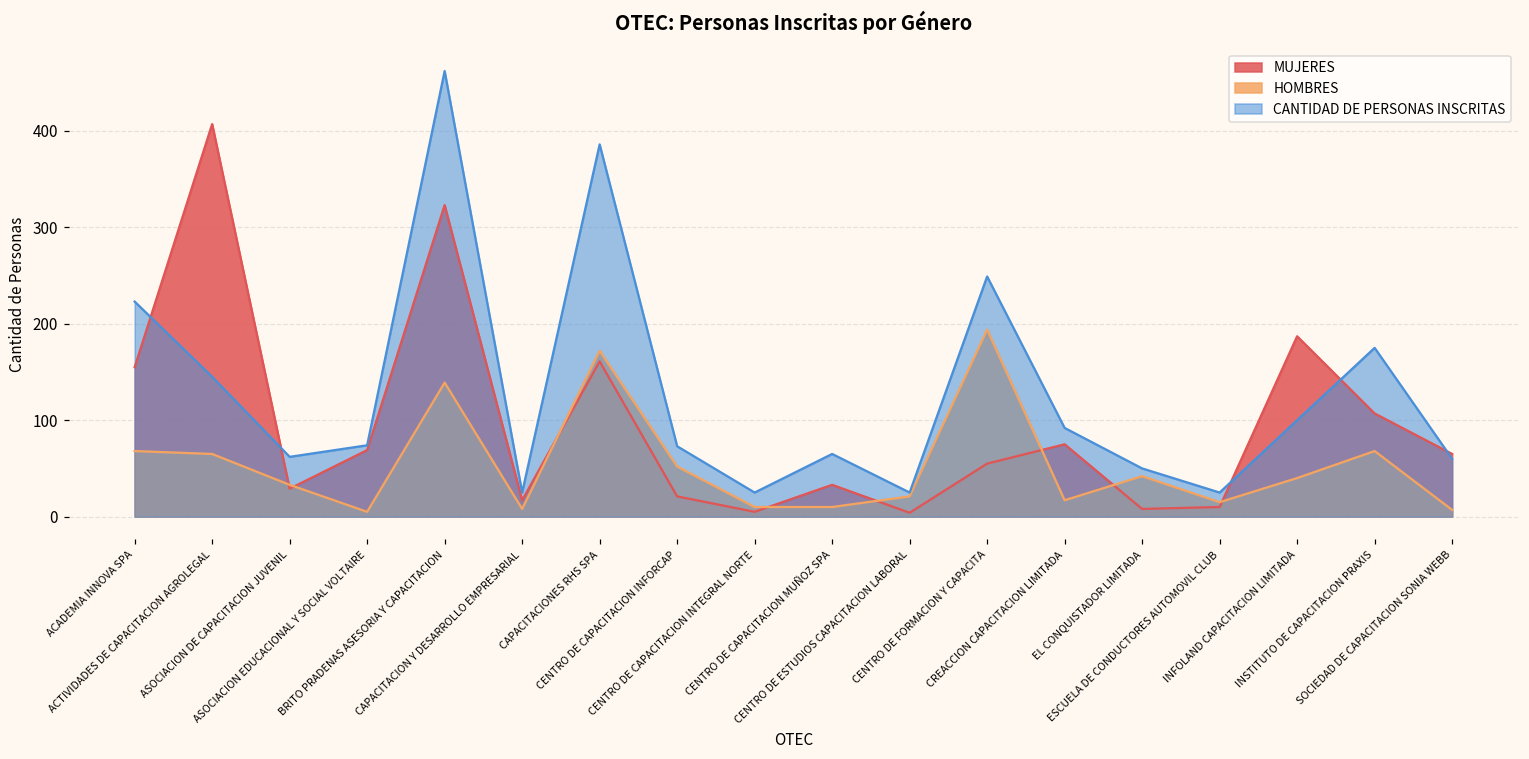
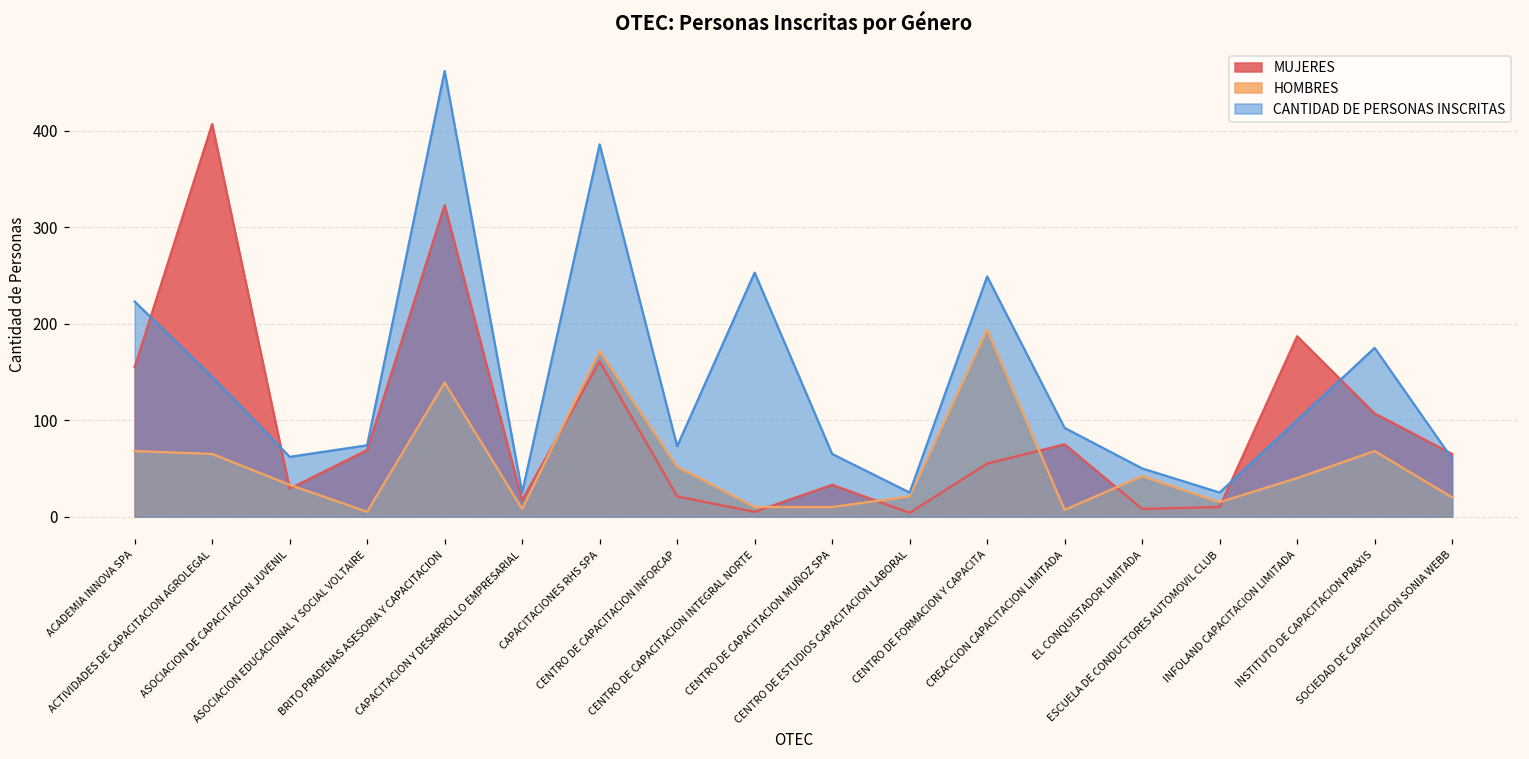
  {
    "MUJERES": {
      "ACADEMIA INNOVA SPA": 160,
      "ACTIVIDADES DE CAPACITACION AGROLEGAL": 410,
      "ASOCIACION DE CAPACITACION JUVENIL": 30,
      "ASOCIACION EDUCACIONAL Y SOCIAL VOLTAIRE": 70,
      "BRITO PRADENAS ASESORIA Y CAPACITACION": 320,
      "CAPACITACION Y DESARROLLO EMPRESARIAL": 20,
      "CAPACITACIONES RHS SPA": 160,
      "CENTRO DE CAPACITACION INFORCAP": 20,
      "CENTRO DE CAPACITACION INTEGRAL NORTE": 10,
      "CENTRO DE CAPACITACION MUÑOZ SPA": 30,
      "CENTRO DE ESTUDIOS CAPACITACION LABORAL": 0,
      "CENTRO DE FORMACION Y CAPACITA": 60,
      "CREACCION CAPACITACION LIMITADA": 80,
      "EL CONQUISTADOR LIMITADA": 10,
      "ESCUELA DE CONDUCTORES AUTOMOVIL CLUB": 10,
      "INFOLAND CAPACITACION LIMITADA": 190,
      "INSTITUTO DE CAPACITACION PRAXIS": 110,
      "SOCIEDAD DE CAPACITACION SONIA WEBB": 70
    },
    "HOMBRES": {
      "ACADEMIA INNOVA SPA": 70,
      "ACTIVIDADES DE CAPACITACION AGROLEGAL": 70,
      "ASOCIACION DE CAPACITACION JUVENIL": 30,
      "ASOCIACION EDUCACIONAL Y SOCIAL VOLTAIRE": 10,
      "BRITO PRADENAS ASESORIA Y CAPACITACION": 140,
      "CAPACITACION Y DESARROLLO EMPRESARIAL": 10,
      "CAPACITACIONES RHS SPA": 170,
      "CENTRO DE CAPACITACION INFORCAP": 50,
      "CENTRO DE CAPACITACION INTEGRAL NORTE": 10,
      "CENTRO DE CAPACITACION MUÑOZ SPA": 10,
      "CENTRO DE ESTUDIOS CAPACITACION LABORAL": 20,
      "CENTRO DE FORMACION Y CAPACITA": 190,
-     "CREACCION CAPACITACION LIMITADA": 20,
+     "CREACCION CAPACITACION LIMITADA": 10,
      "EL CONQUISTADOR LIMITADA": 40,
      "ESCUELA DE CONDUCTORES AUTOMOVIL CLUB": 20,
      "INFOLAND CAPACITACION LIMITADA": 40,
      "INSTITUTO DE CAPACITACION PRAXIS": 70,
-     "SOCIEDAD DE CAPACITACION SONIA WEBB": 10
+     "SOCIEDAD DE CAPACITACION SONIA WEBB": 20
    },
    "CANTIDAD DE PERSONAS INSCRITAS": {
      "ACADEMIA INNOVA SPA": 220,
      "ACTIVIDADES DE CAPACITACION AGROLEGAL": 150,
      "ASOCIACION DE CAPACITACION JUVENIL": 60,
      "ASOCIACION EDUCACIONAL Y SOCIAL VOLTAIRE": 70,
      "BRITO PRADENAS ASESORIA Y CAPACITACION": 460,
      "CAPACITACION Y DESARROLLO EMPRESARIAL": 30,
      "CAPACITACIONES RHS SPA": 390,
      "CENTRO DE CAPACITACION INFORCAP": 70,
-     "CENTRO DE CAPACITACION INTEGRAL NORTE": 30,
+     "CENTRO DE CAPACITACION INTEGRAL NORTE": 250,
      "CENTRO DE CAPACITACION MUÑOZ SPA": 70,
      "CENTRO DE ESTUDIOS CAPACITACION LABORAL": 30,
      "CENTRO DE FORMACION Y CAPACITA": 250,
      "CREACCION CAPACITACION LIMITADA": 90,
      "EL CONQUISTADOR LIMITADA": 50,
      "ESCUELA DE CONDUCTORES AUTOMOVIL CLUB": 30,
      "INFOLAND CAPACITACION LIMITADA": 100,
      "INSTITUTO DE CAPACITACION PRAXIS": 180,
      "SOCIEDAD DE CAPACITACION SONIA WEBB": 60
    }
  }
